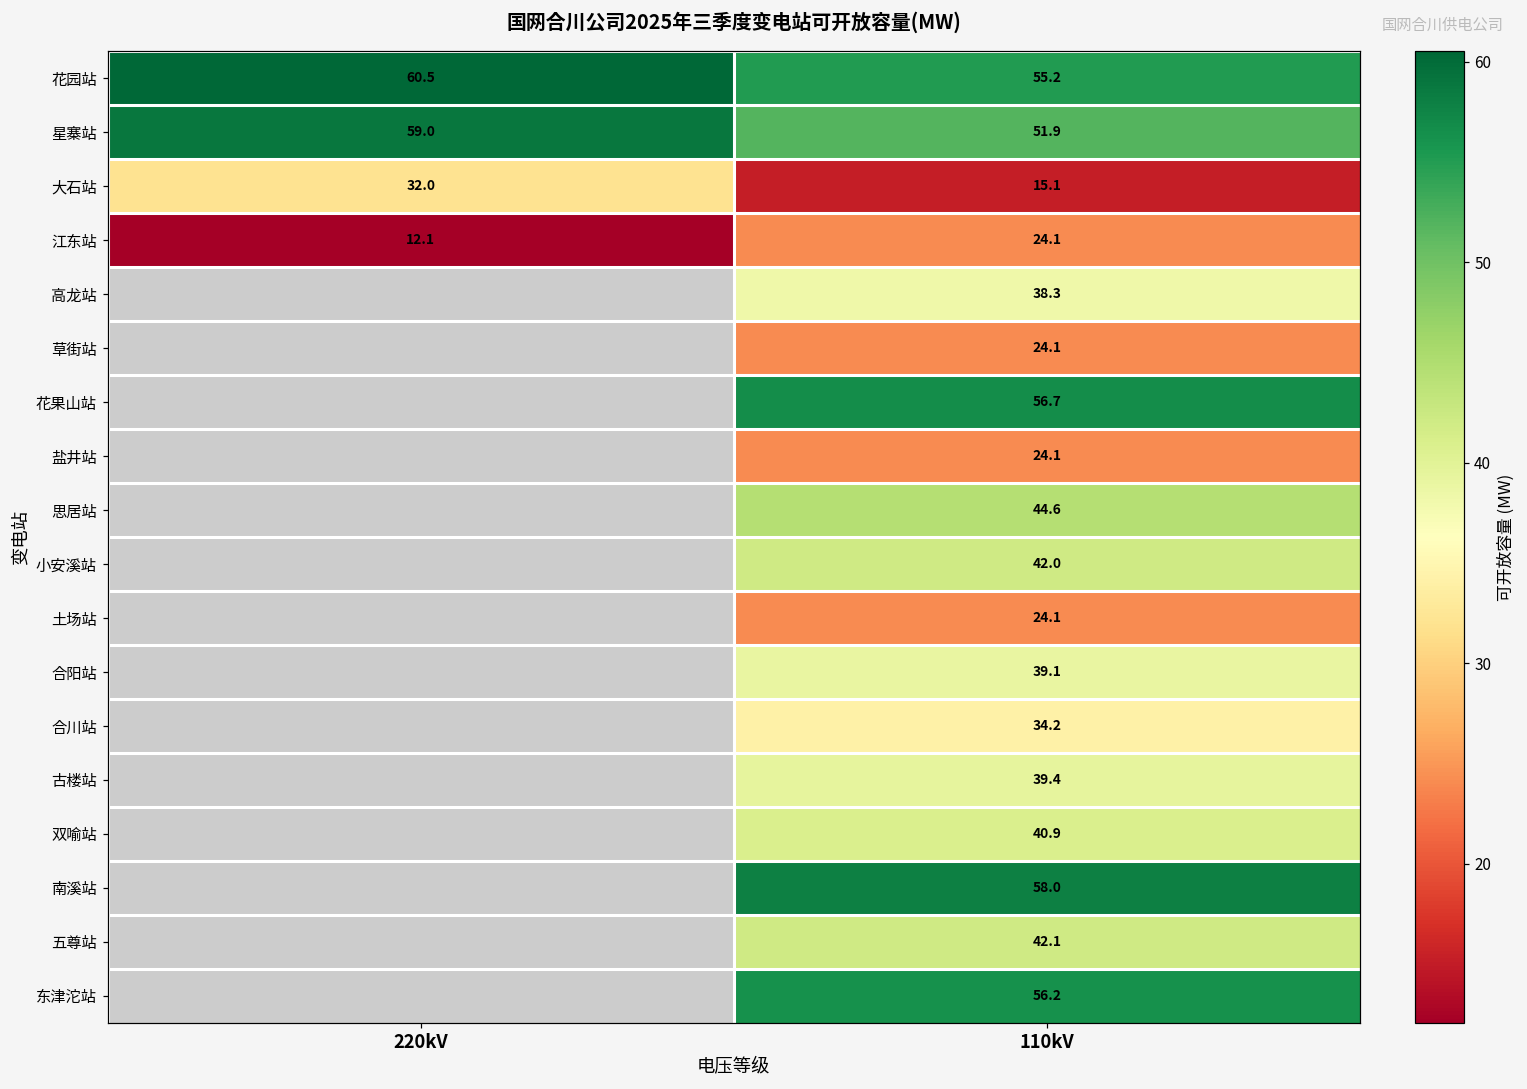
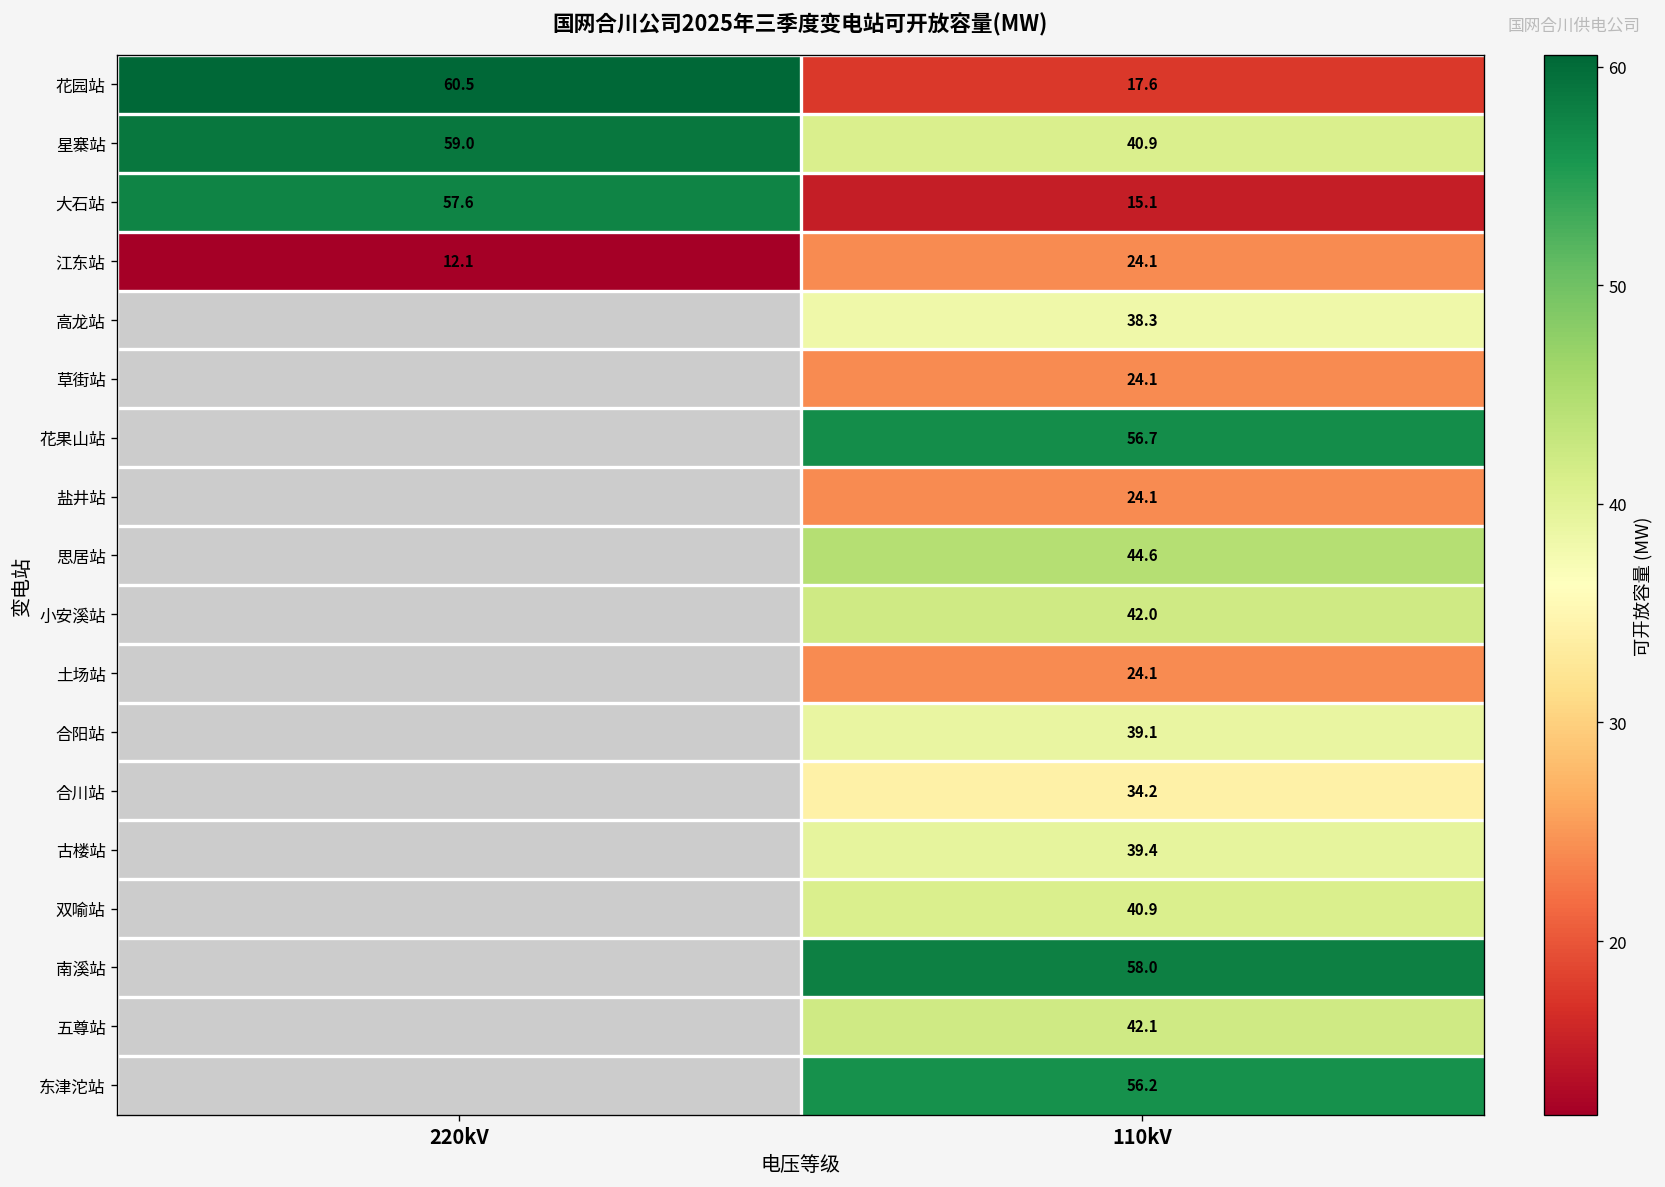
  {
    "花园站": {
      "220kV": 60.5,
-     "110kV": 55.2
+     "110kV": 17.6
    },
    "星寨站": {
      "220kV": 59.0,
-     "110kV": 51.9
+     "110kV": 40.9
    },
    "大石站": {
-     "220kV": 32.0,
+     "220kV": 57.6,
      "110kV": 15.1
    },
    "江东站": {
      "220kV": 12.1,
      "110kV": 24.1
    },
    "高龙站": {
      "110kV": 38.3
    },
    "草街站": {
      "110kV": 24.1
    },
    "花果山站": {
      "110kV": 56.7
    },
    "盐井站": {
      "110kV": 24.1
    },
    "思居站": {
      "110kV": 44.6
    },
    "小安溪站": {
      "110kV": 42.0
    },
    "土场站": {
      "110kV": 24.1
    },
    "合阳站": {
      "110kV": 39.1
    },
    "合川站": {
      "110kV": 34.2
    },
    "古楼站": {
      "110kV": 39.4
    },
    "双喻站": {
      "110kV": 40.9
    },
    "南溪站": {
      "110kV": 58.0
    },
    "五尊站": {
      "110kV": 42.1
    },
    "东津沱站": {
      "110kV": 56.2
    }
  }
